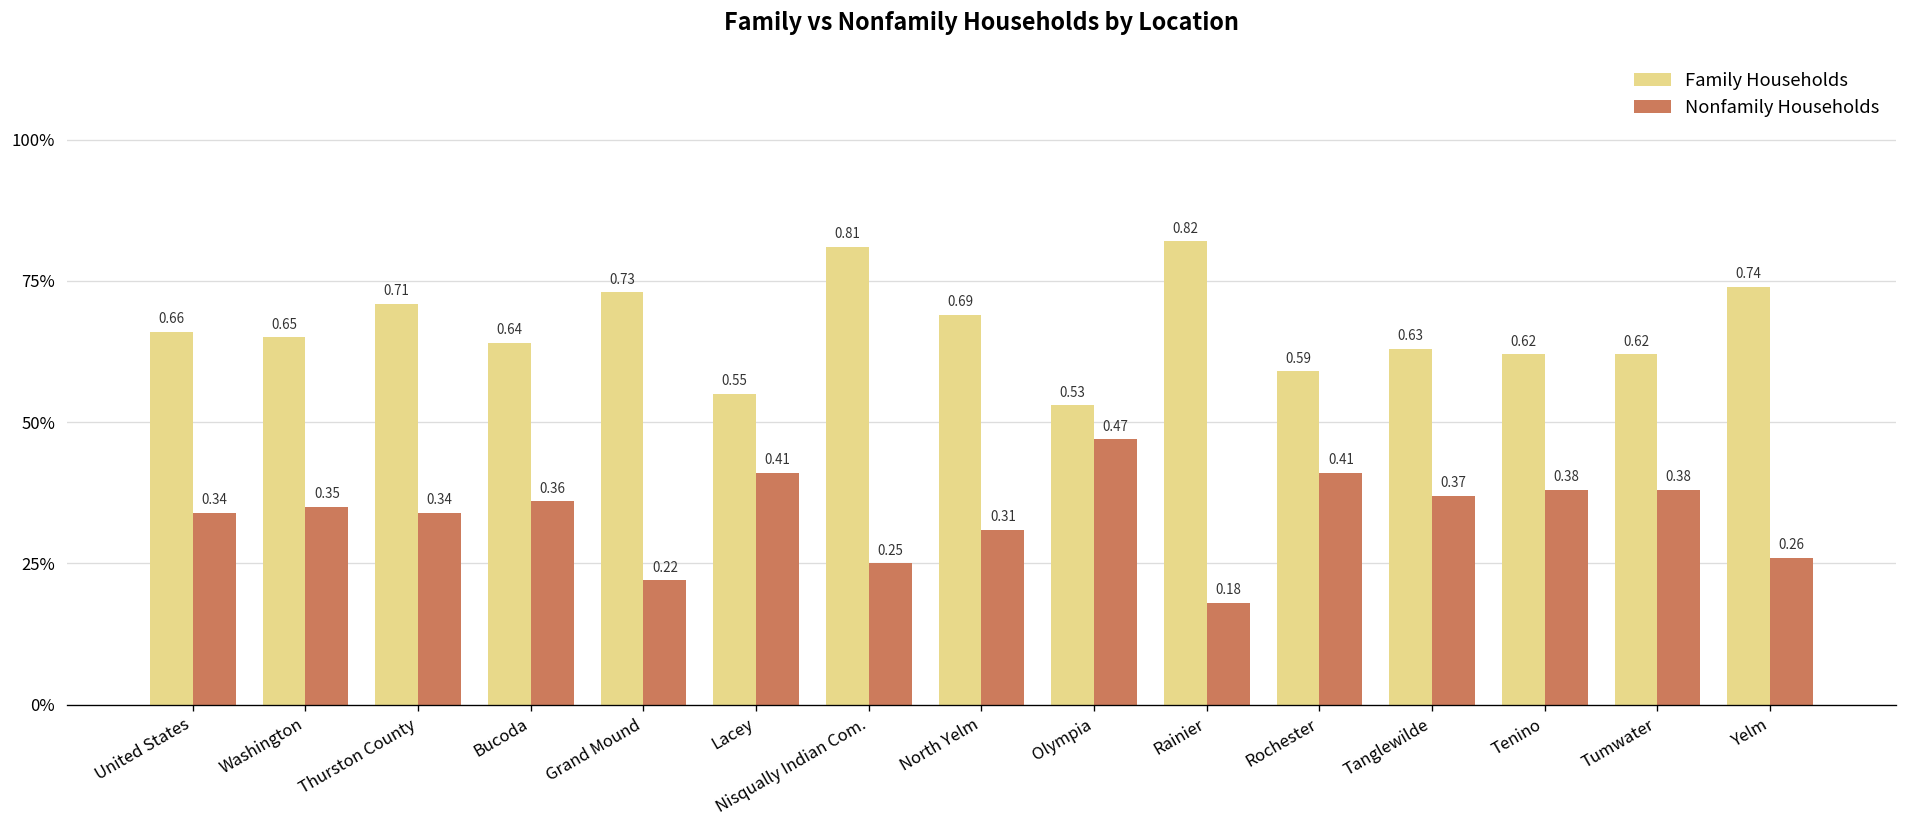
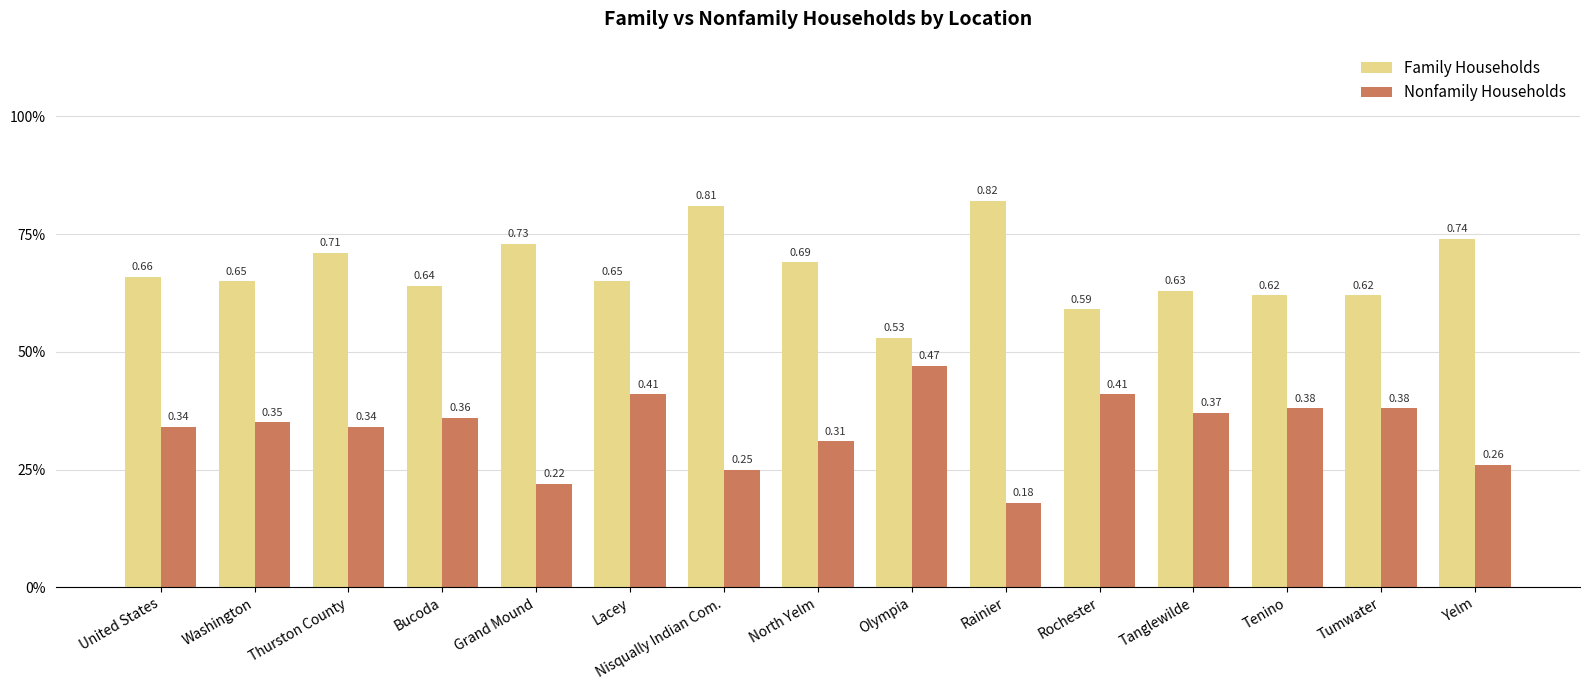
  {
    "Family Households": {
      "United States": 0.66,
      "Washington": 0.65,
      "Thurston County": 0.71,
      "Bucoda": 0.64,
      "Grand Mound": 0.73,
-     "Lacey": 0.55,
+     "Lacey": 0.65,
      "Nisqually Indian Com.": 0.81,
      "North Yelm": 0.69,
      "Olympia": 0.53,
      "Rainier": 0.82,
      "Rochester": 0.59,
      "Tanglewilde": 0.63,
      "Tenino": 0.62,
      "Tumwater": 0.62,
      "Yelm": 0.74
    },
    "Nonfamily Households": {
      "United States": 0.34,
      "Washington": 0.35,
      "Thurston County": 0.34,
      "Bucoda": 0.36,
      "Grand Mound": 0.22,
      "Lacey": 0.41,
      "Nisqually Indian Com.": 0.25,
      "North Yelm": 0.31,
      "Olympia": 0.47,
      "Rainier": 0.18,
      "Rochester": 0.41,
      "Tanglewilde": 0.37,
      "Tenino": 0.38,
      "Tumwater": 0.38,
      "Yelm": 0.26
    }
  }
